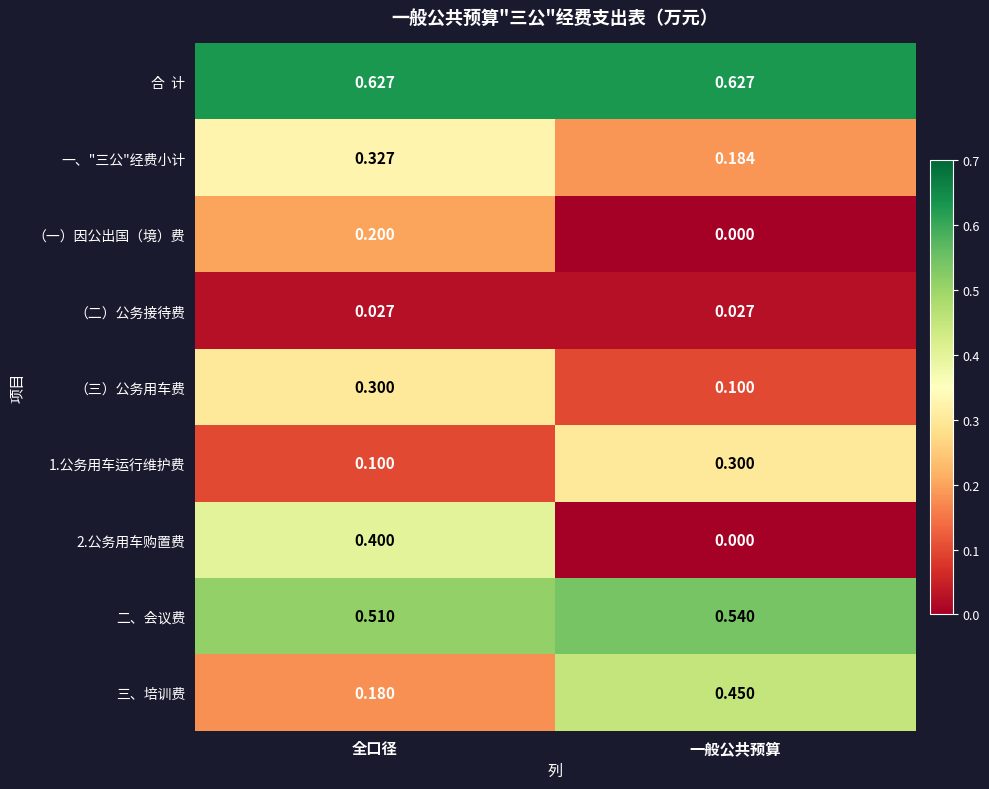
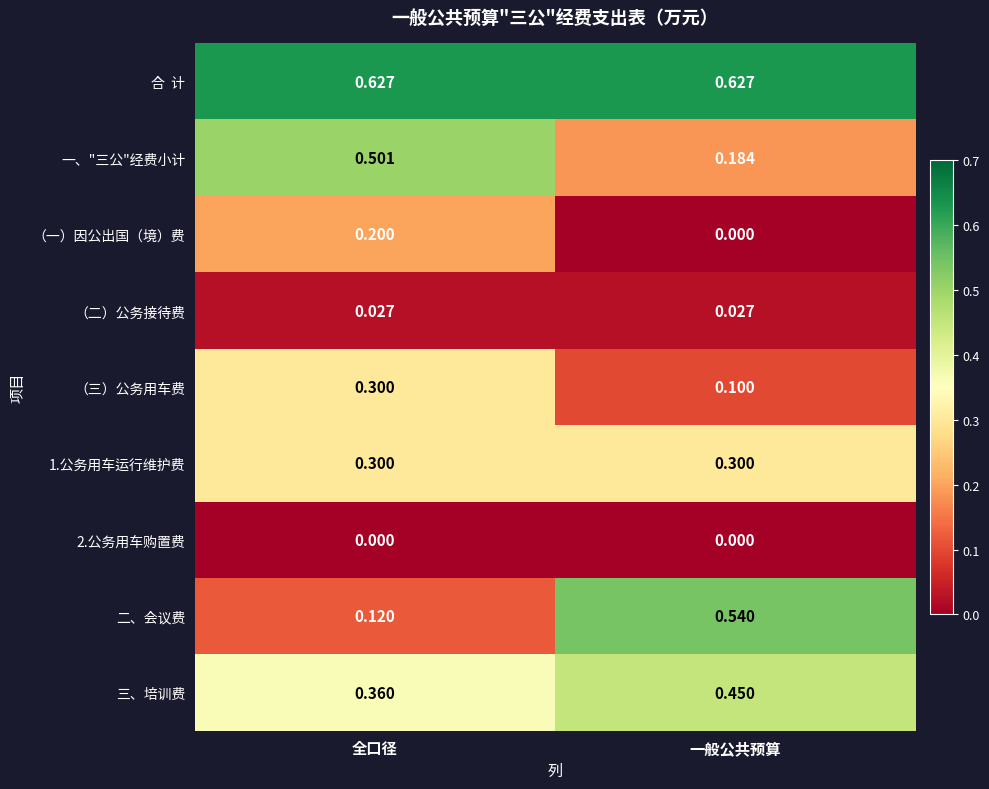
  {
    "合 计": {
      "全口径": 0.627,
      "一般公共预算": 0.627
    },
    "一、\"三公\"经费小计": {
-     "全口径": 0.327,
+     "全口径": 0.501,
      "一般公共预算": 0.184
    },
    "（一）因公出国（境）费": {
      "全口径": 0.200,
      "一般公共预算": 0.000
    },
    "（二）公务接待费": {
      "全口径": 0.027,
      "一般公共预算": 0.027
    },
    "（三）公务用车费": {
      "全口径": 0.300,
      "一般公共预算": 0.100
    },
    "1.公务用车运行维护费": {
-     "全口径": 0.100,
+     "全口径": 0.300,
      "一般公共预算": 0.300
    },
    "2.公务用车购置费": {
-     "全口径": 0.400,
+     "全口径": 0.000,
      "一般公共预算": 0.000
    },
    "二、会议费": {
-     "全口径": 0.510,
+     "全口径": 0.120,
      "一般公共预算": 0.540
    },
    "三、培训费": {
-     "全口径": 0.180,
+     "全口径": 0.360,
      "一般公共预算": 0.450
    }
  }
